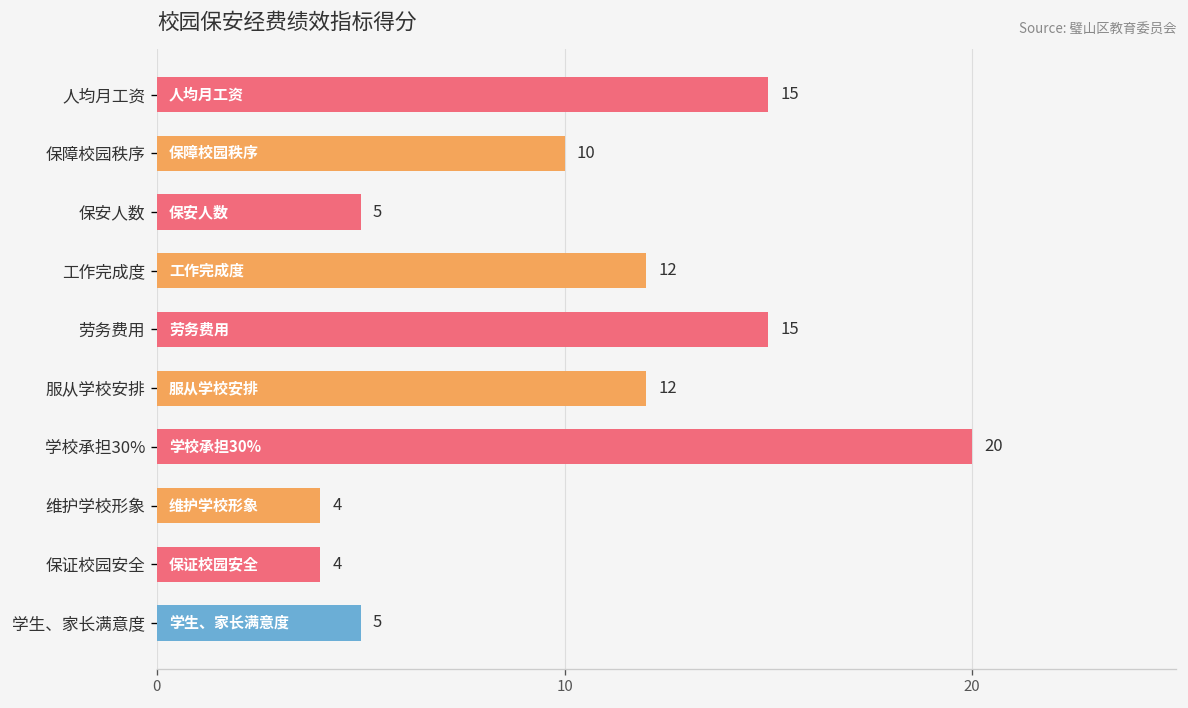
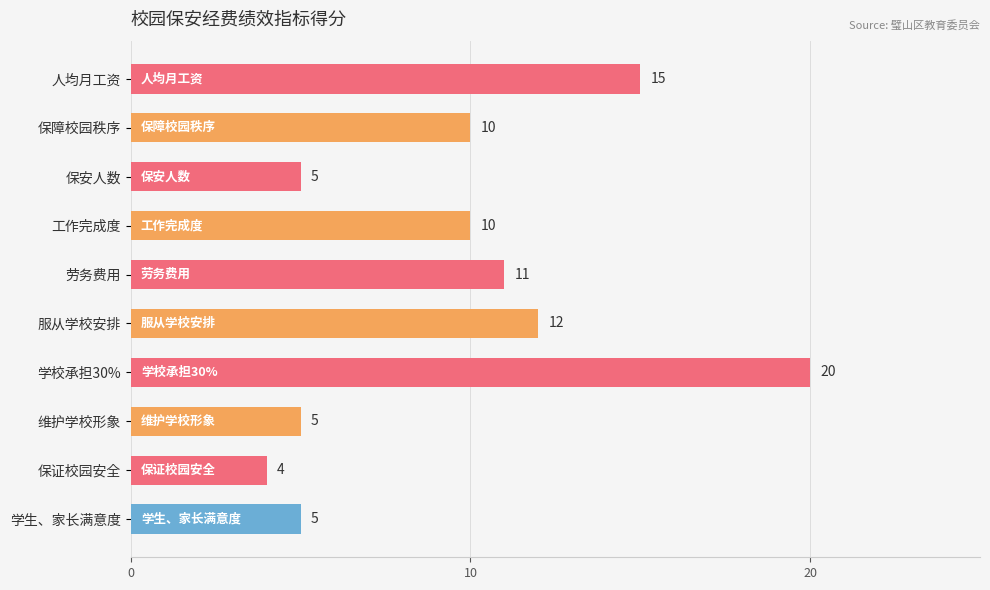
  {
    "人均月工资": 15,
    "保障校园秩序": 10,
    "保安人数": 5,
-   "工作完成度": 12,
-   "劳务费用": 15,
+   "工作完成度": 10,
+   "劳务费用": 11,
    "服从学校安排": 12,
    "学校承担30%": 20,
-   "维护学校形象": 4,
+   "维护学校形象": 5,
    "保证校园安全": 4,
    "学生、家长满意度": 5
  }
